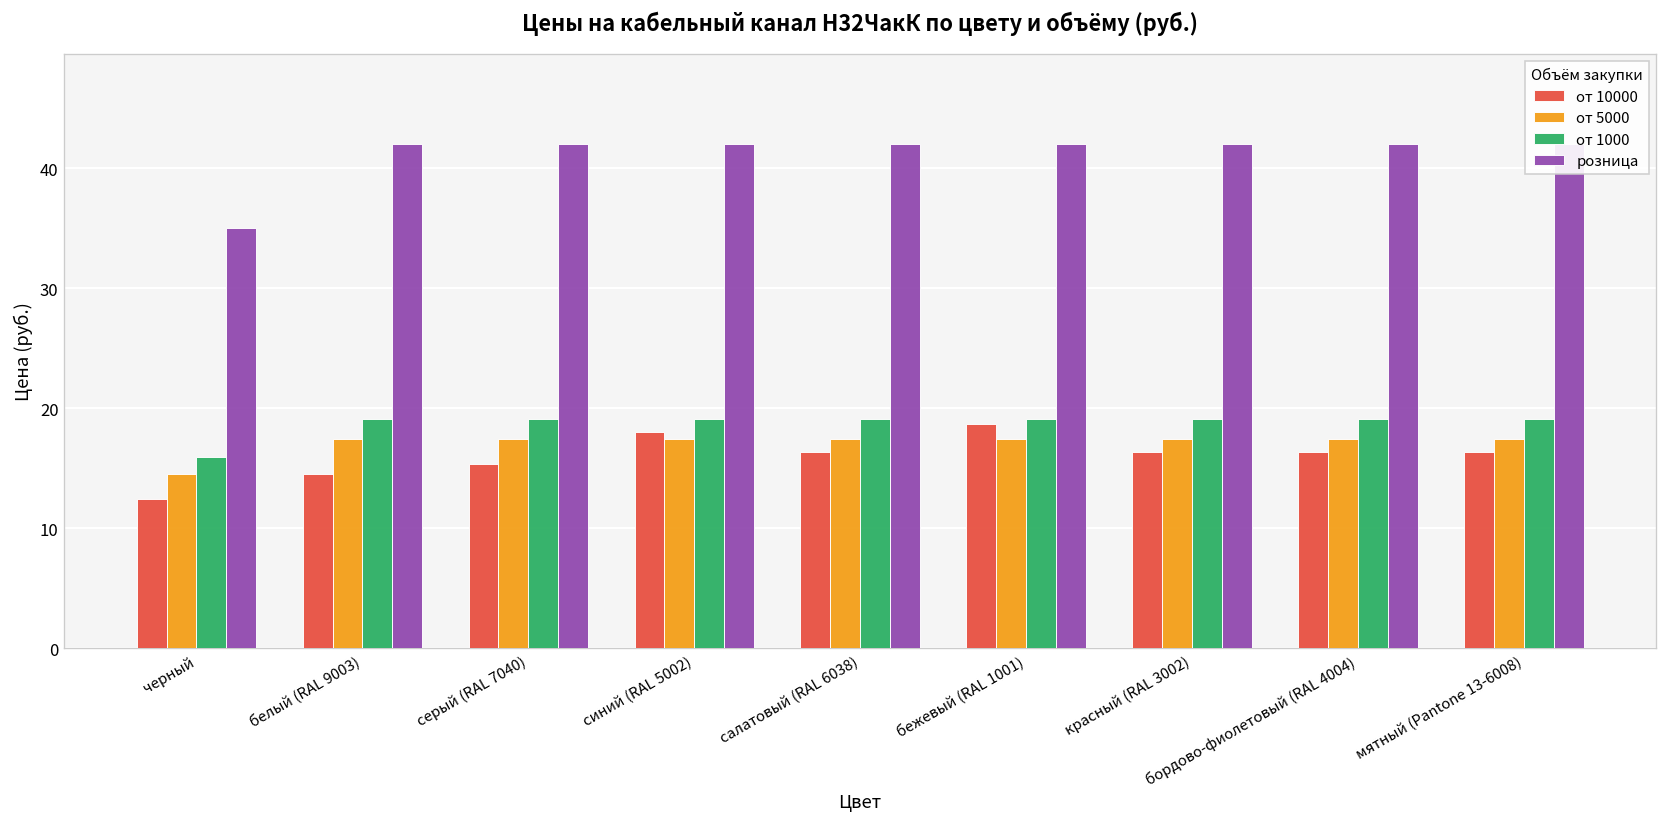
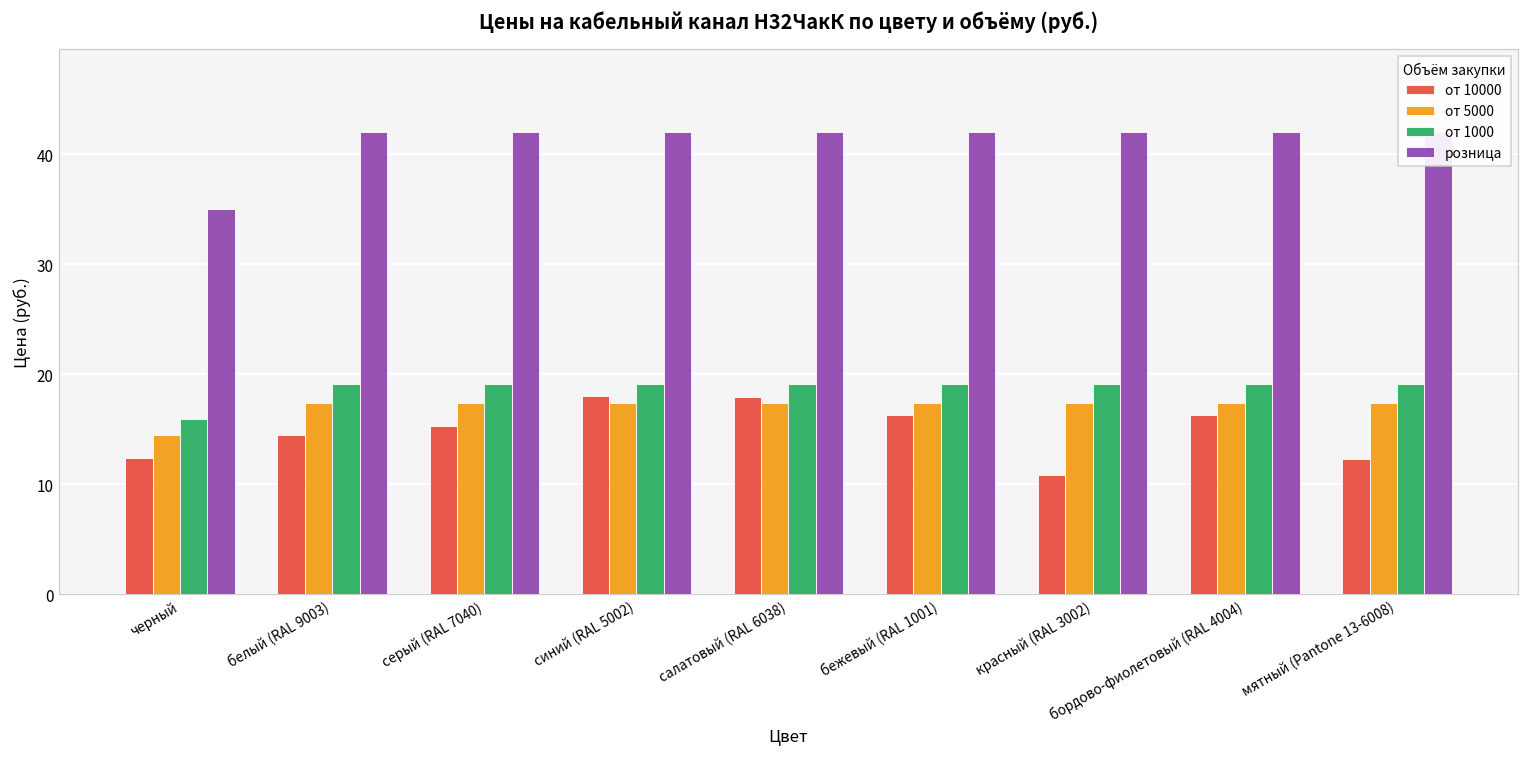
  {
    "от 10000": {
      "черный": 12.4,
      "белый (RAL 9003)": 14.5,
      "серый (RAL 7040)": 15.3,
      "синий (RAL 5002)": 18.1,
-     "салатовый (RAL 6038)": 16.3,
-     "бежевый (RAL 1001)": 18.7,
-     "красный (RAL 3002)": 16.3,
+     "салатовый (RAL 6038)": 18.0,
+     "бежевый (RAL 1001)": 16.3,
+     "красный (RAL 3002)": 10.8,
      "бордово-фиолетовый (RAL 4004)": 16.3,
-     "мятный (Pantone 13-6008)": 16.3
+     "мятный (Pantone 13-6008)": 12.2
    },
    "от 5000": {
      "черный": 14.5,
      "белый (RAL 9003)": 17.4,
      "серый (RAL 7040)": 17.4,
      "синий (RAL 5002)": 17.4,
      "салатовый (RAL 6038)": 17.4,
      "бежевый (RAL 1001)": 17.4,
      "красный (RAL 3002)": 17.4,
      "бордово-фиолетовый (RAL 4004)": 17.4,
      "мятный (Pantone 13-6008)": 17.4
    },
    "от 1000": {
      "черный": 15.9,
      "белый (RAL 9003)": 19.1,
      "серый (RAL 7040)": 19.1,
      "синий (RAL 5002)": 19.1,
      "салатовый (RAL 6038)": 19.1,
      "бежевый (RAL 1001)": 19.1,
      "красный (RAL 3002)": 19.1,
      "бордово-фиолетовый (RAL 4004)": 19.1,
      "мятный (Pantone 13-6008)": 19.1
    },
    "розница": {
      "черный": 35.0,
      "белый (RAL 9003)": 42.0,
      "серый (RAL 7040)": 42.0,
      "синий (RAL 5002)": 42.0,
      "салатовый (RAL 6038)": 42.0,
      "бежевый (RAL 1001)": 42.0,
      "красный (RAL 3002)": 42.0,
      "бордово-фиолетовый (RAL 4004)": 42.0
    }
  }
